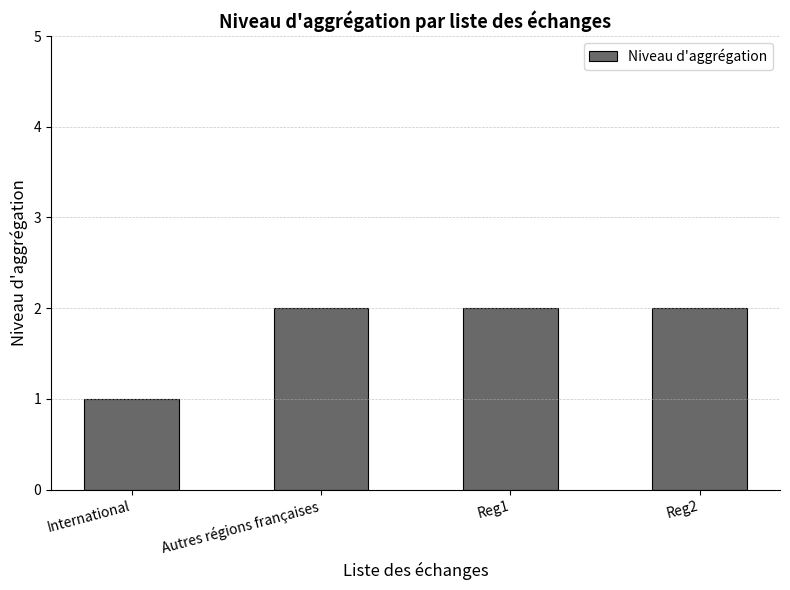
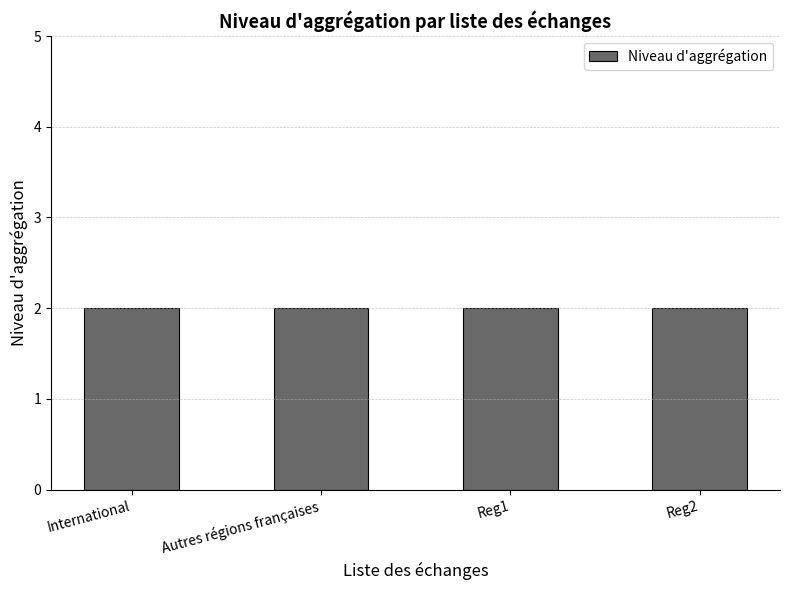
  {
-   "International": 1,
+   "International": 2,
    "Autres régions françaises": 2,
    "Reg1": 2,
    "Reg2": 2
  }
